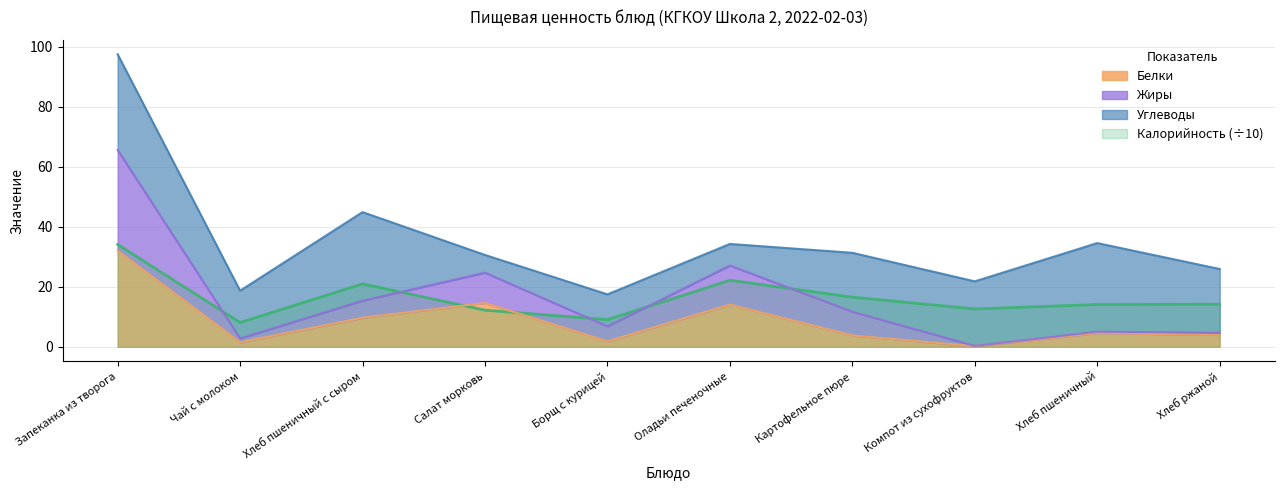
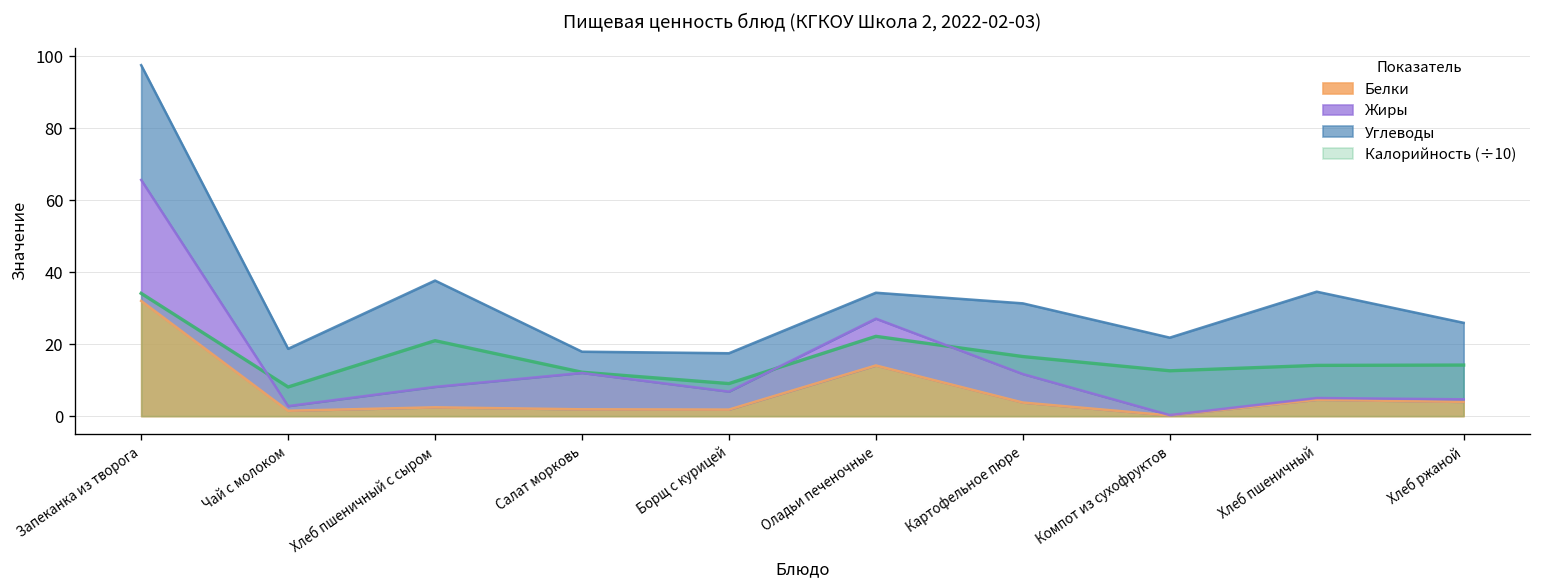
  {
    "Белки": {
      "Запеканка из творога": 32,
      "Чай с молоком": 2,
-     "Хлеб пшеничный с сыром": 10,
-     "Салат морковь": 15,
+     "Хлеб пшеничный с сыром": 2,
+     "Салат морковь": 2,
      "Борщ с курицей": 2,
      "Оладьи печеночные": 14,
      "Картофельное пюре": 4
    },
    "Жиры": {
      "Запеканка из творога": 34,
      "Чай с молоком": 1,
      "Хлеб пшеничный с сыром": 6,
      "Борщ с курицей": 5,
      "Оладьи печеночные": 13,
      "Картофельное пюре": 8
    },
    "Углеводы": {
      "Запеканка из творога": 32,
      "Чай с молоком": 16,
      "Хлеб пшеничный с сыром": 30,
      "Салат морковь": 6,
      "Борщ с курицей": 11,
      "Оладьи печеночные": 7,
      "Картофельное пюре": 20,
      "Компот из сухофруктов": 22,
      "Хлеб пшеничный": 30,
      "Хлеб ржаной": 21
    },
    "Калорийность (÷10)": {
      "Запеканка из творога": 34,
      "Чай с молоком": 8,
      "Хлеб пшеничный с сыром": 21,
      "Борщ с курицей": 9,
      "Оладьи печеночные": 22,
      "Картофельное пюре": 17,
      "Компот из сухофруктов": 13,
      "Хлеб пшеничный": 14,
      "Хлеб ржаной": 14
    }
  }
